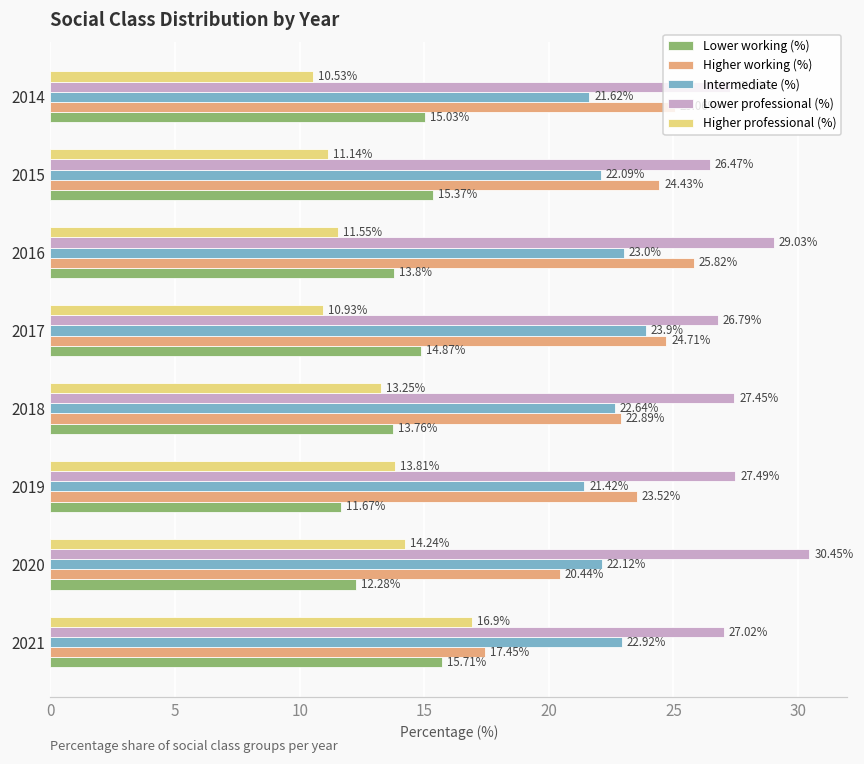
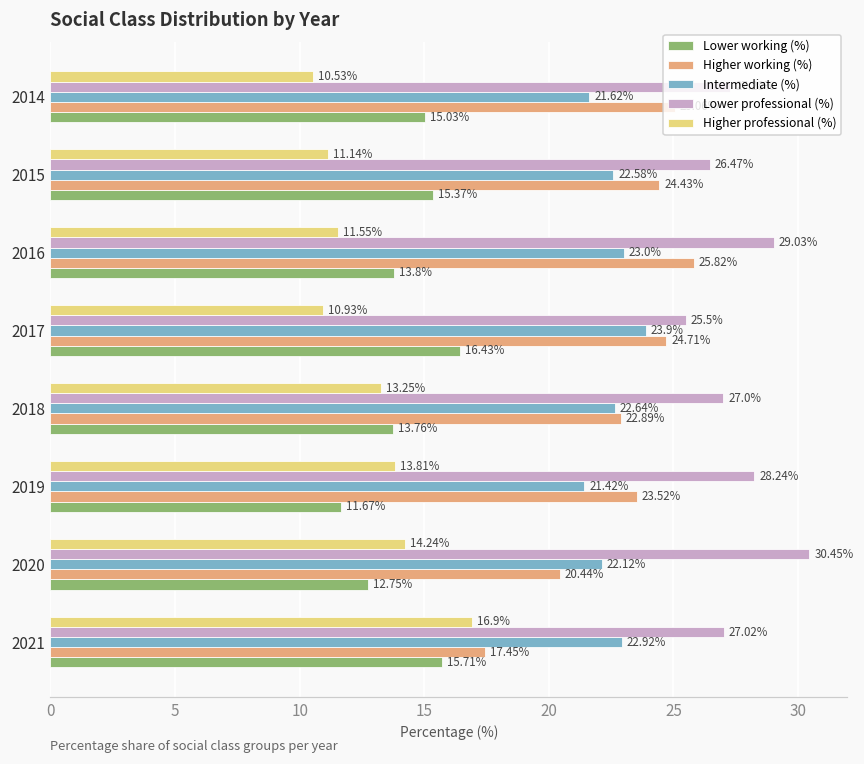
  {
    "Lower working (%)": {
      "2014": "15.03%",
      "2015": "15.37%",
      "2016": "13.8%",
-     "2017": "14.87%",
+     "2017": "16.43%",
      "2018": "13.76%",
      "2019": "11.67%",
-     "2020": "12.28%",
+     "2020": "12.75%",
      "2021": "15.71%"
    },
    "Intermediate (%)": {
      "2014": "21.62%",
-     "2015": "22.09%",
+     "2015": "22.58%",
      "2016": "23.0%",
      "2017": "23.9%",
      "2018": "22.64%",
      "2019": "21.42%",
      "2020": "22.12%",
      "2021": "22.92%"
    },
    "Lower professional (%)": {
      "2015": "26.47%",
      "2016": "29.03%",
-     "2017": "26.79%",
-     "2018": "27.45%",
-     "2019": "27.49%",
+     "2017": "25.5%",
+     "2018": "27.0%",
+     "2019": "28.24%",
      "2020": "30.45%",
      "2021": "27.02%"
    }
  }
